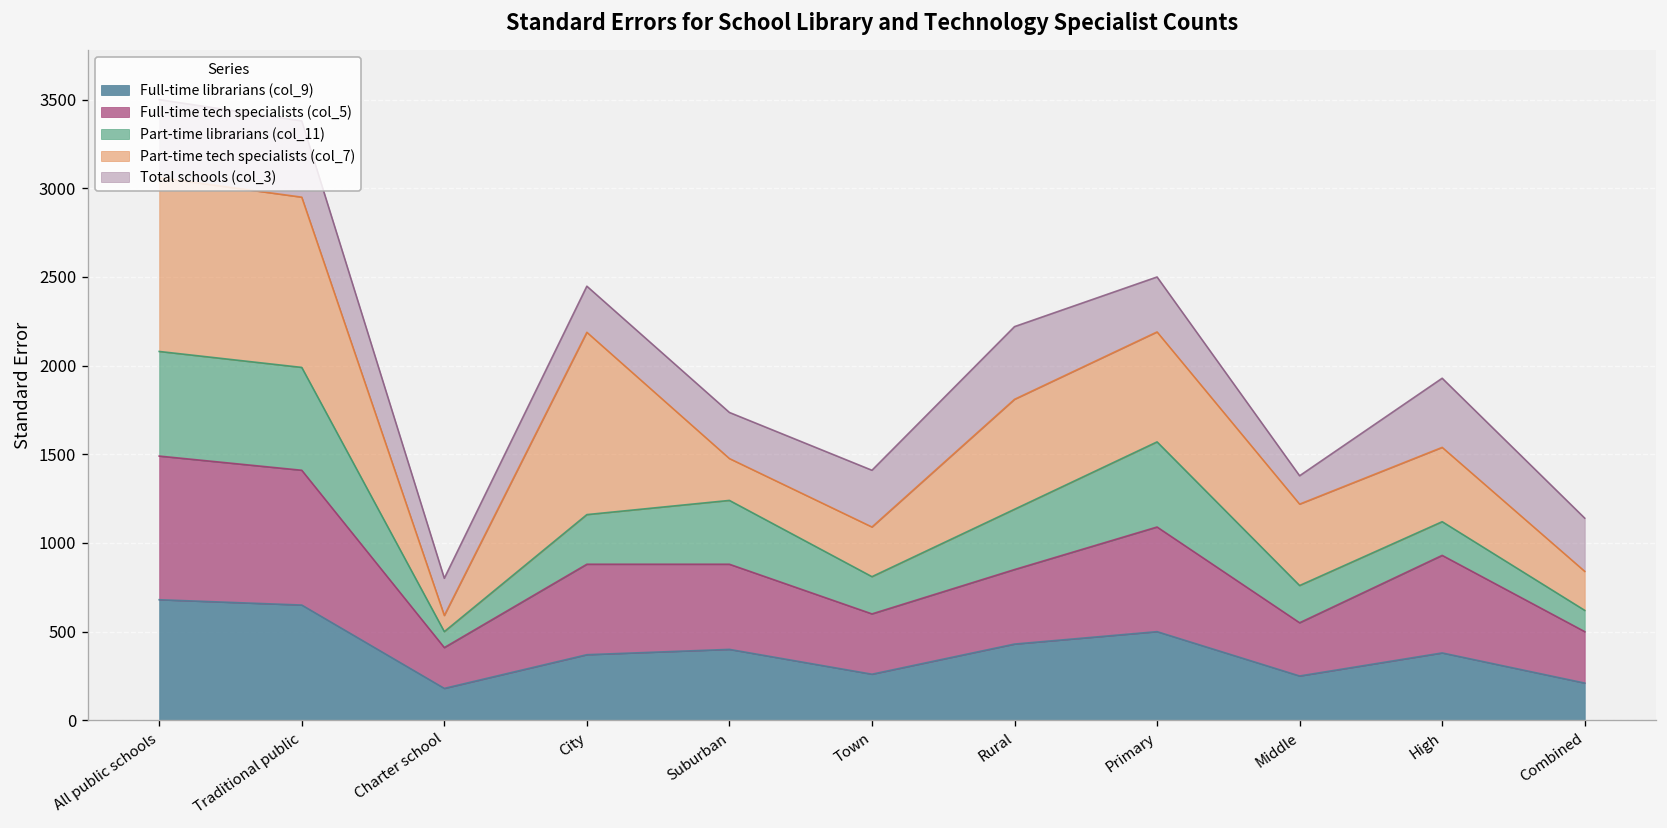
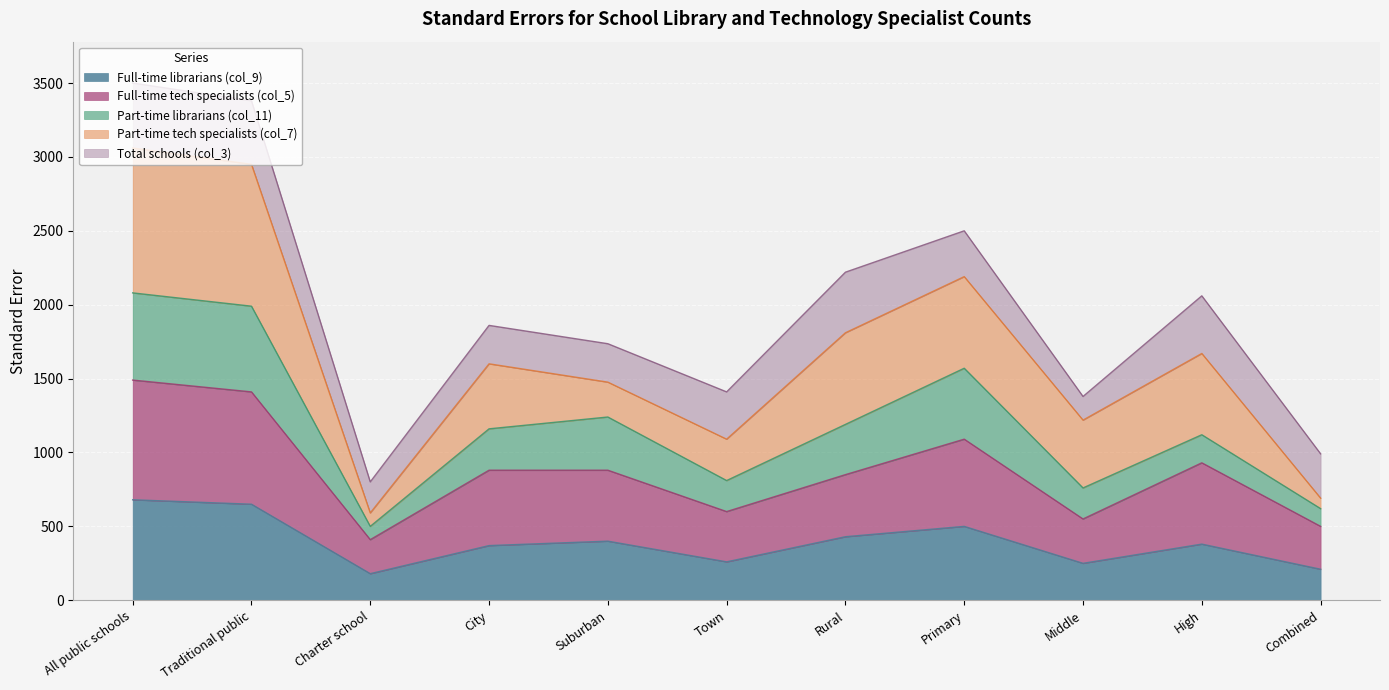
  {
    "Part-time tech specialists (col_7)": {
      "Charter school": 90,
-     "City": 1030,
+     "City": 440,
      "Suburban": 240,
      "Town": 280,
      "Rural": 620,
      "Primary": 620,
      "Middle": 460,
-     "High": 420,
-     "Combined": 220
+     "High": 550,
+     "Combined": 70
    }
  }
